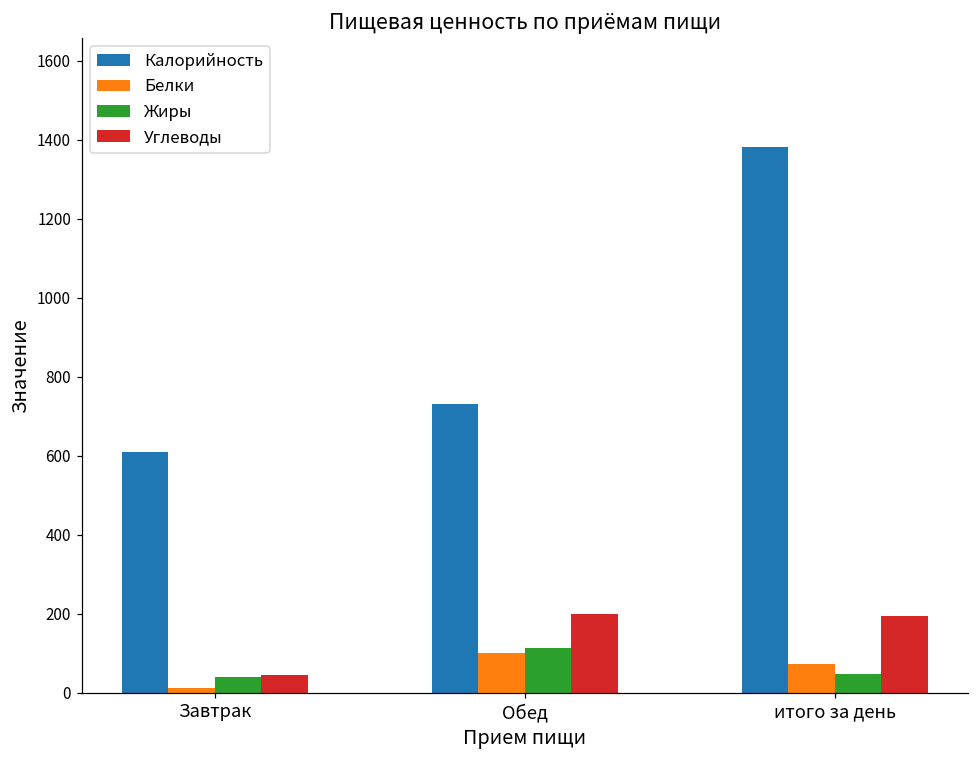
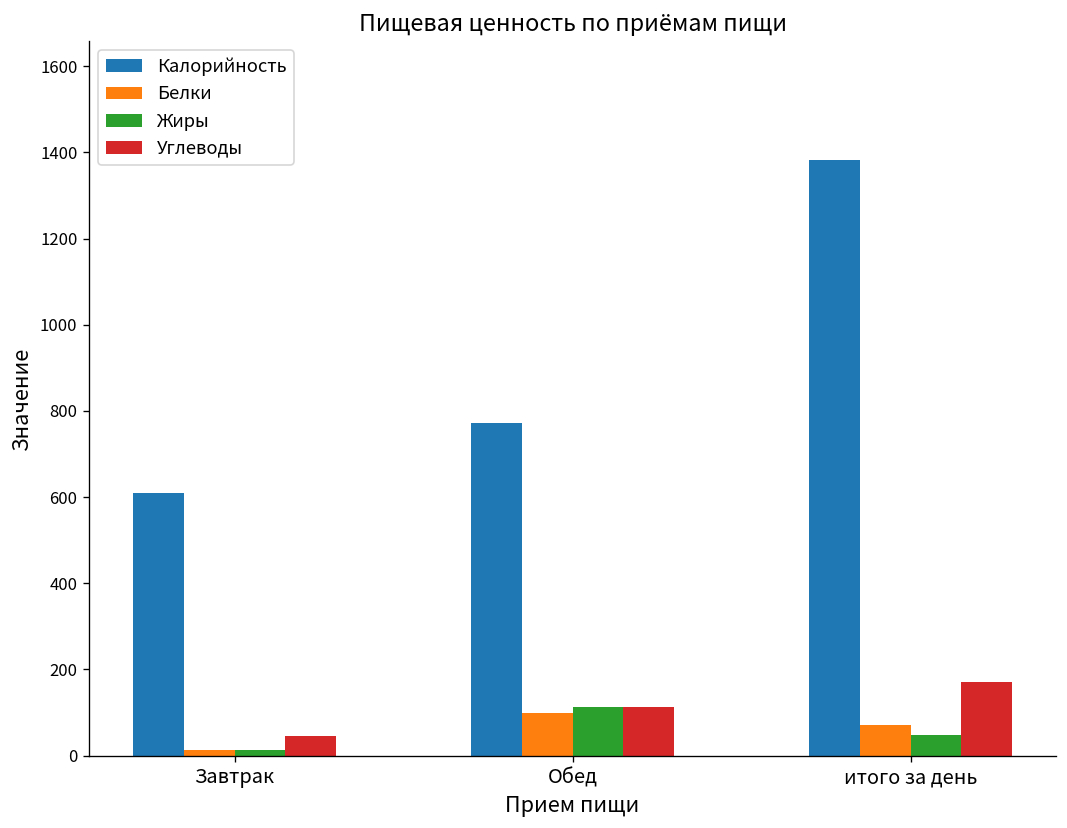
  {
    "Калорийность": {
      "Завтрак": 610,
-     "Обед": 730,
+     "Обед": 770,
      "итого за день": 1380
    },
    "Белки": {
      "Завтрак": 10,
      "Обед": 100,
      "итого за день": 70
    },
    "Жиры": {
-     "Завтрак": 40,
+     "Завтрак": 10,
      "Обед": 110,
      "итого за день": 50
    },
    "Углеводы": {
      "Завтрак": 50,
-     "Обед": 200,
-     "итого за день": 190
+     "Обед": 110,
+     "итого за день": 170
    }
  }
